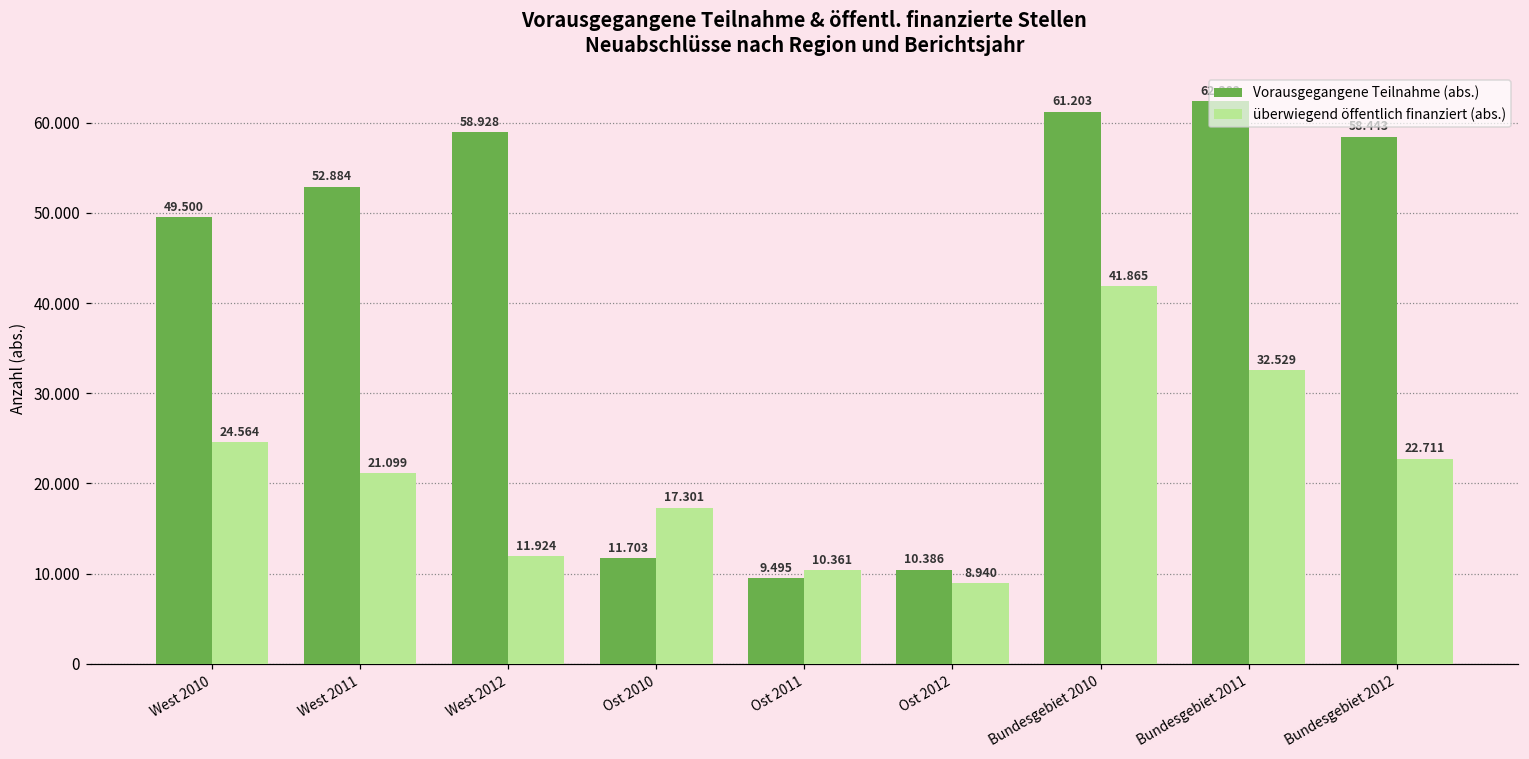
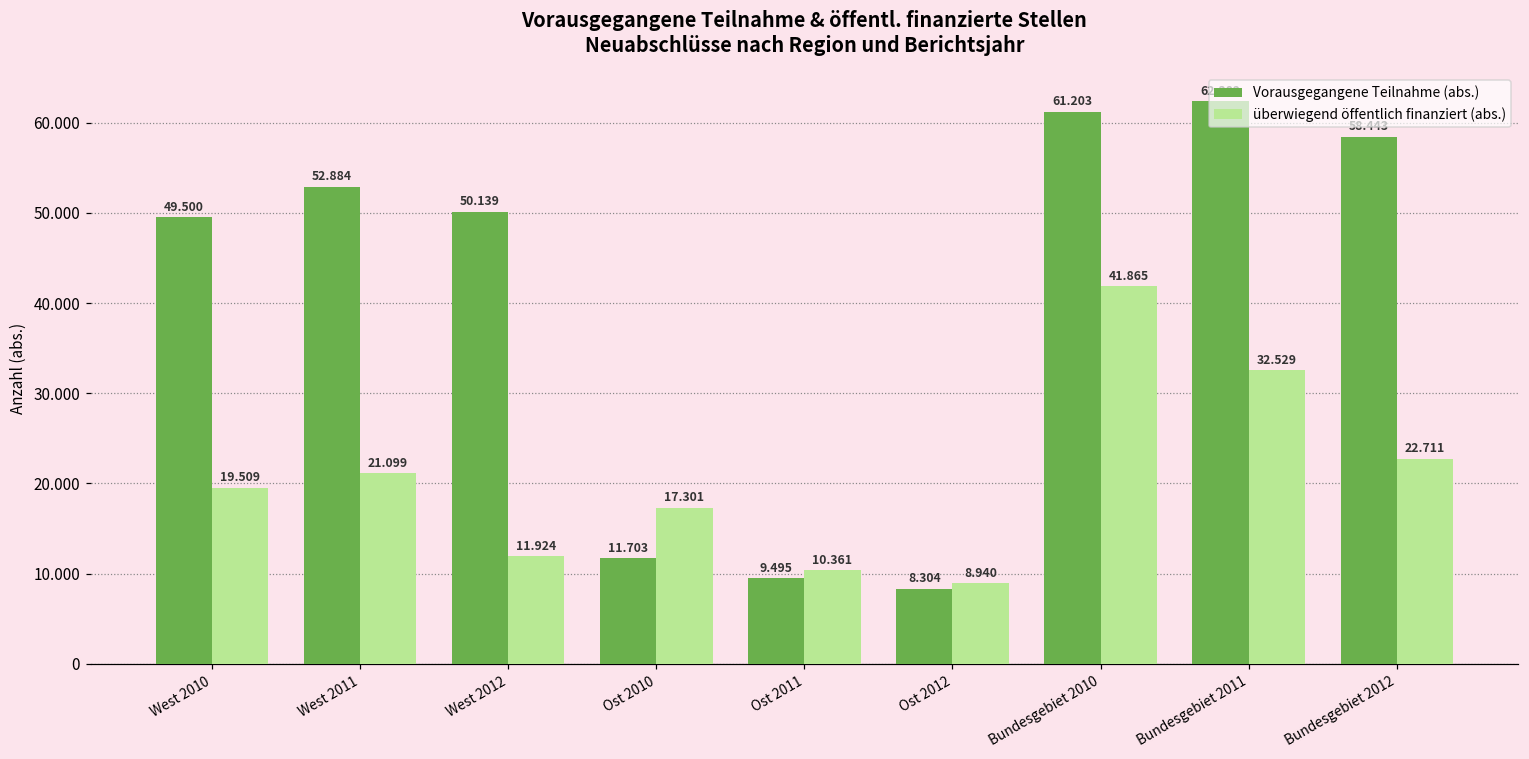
  {
    "Vorausgegangene Teilnahme (abs.)": {
-     "West 2012": 58.928,
-     "Ost 2012": 10.386
+     "West 2012": 50.139,
+     "Ost 2012": 8.304
    },
    "überwiegend öffentlich finanziert (abs.)": {
-     "West 2010": 24.564
+     "West 2010": 19.509
    }
  }
